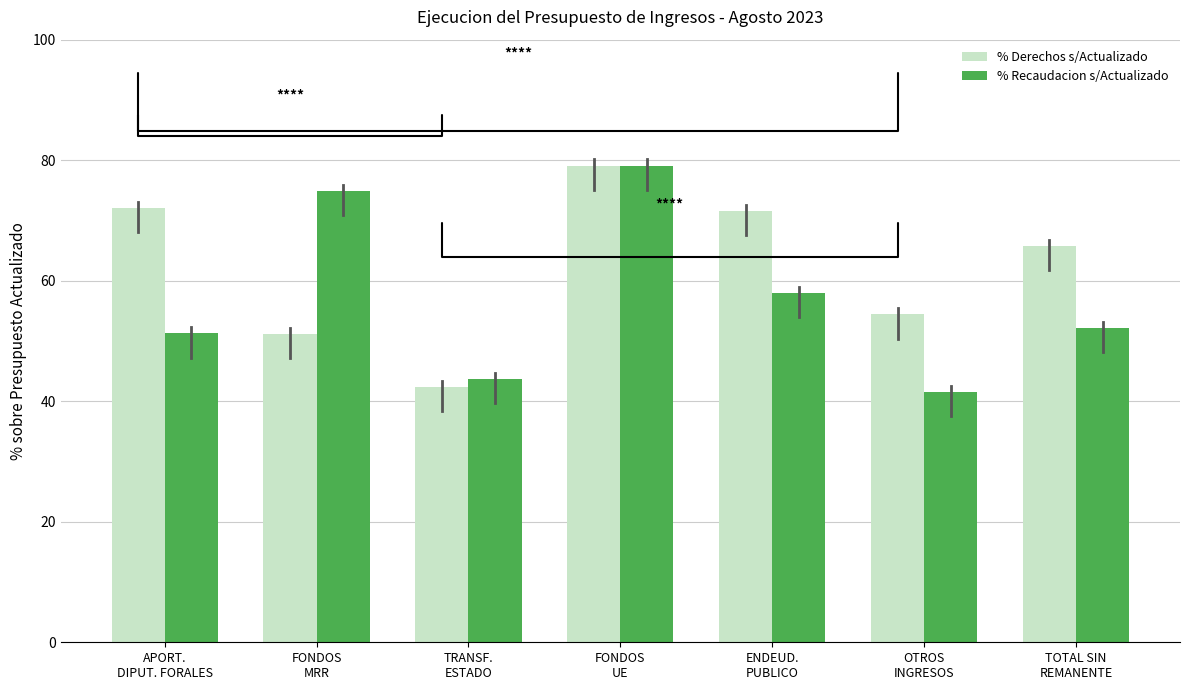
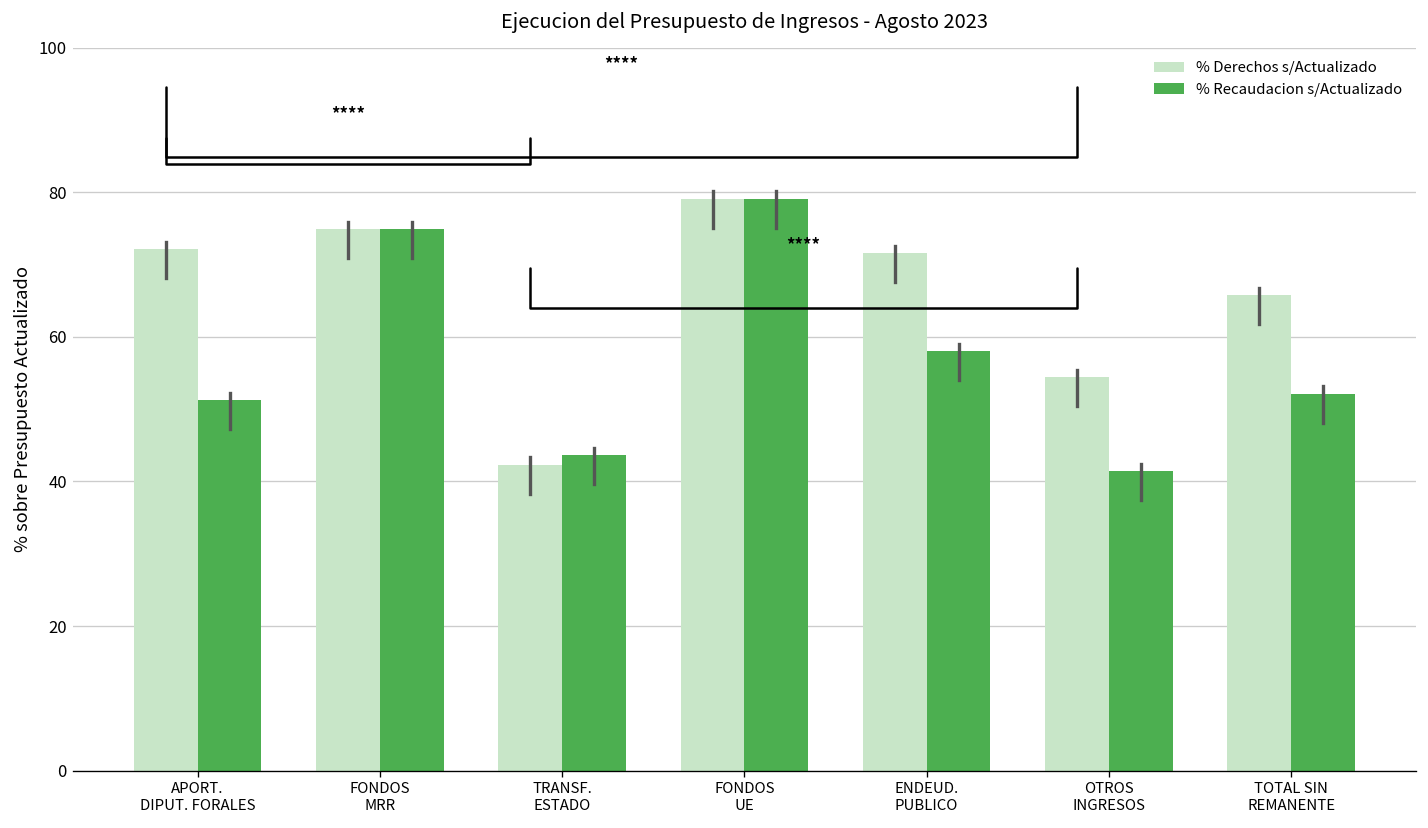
  {
    "% Derechos s/Actualizado": {
      "APORT. DIPUT. FORALES": 72,
-     "FONDOS MRR": 51,
+     "FONDOS MRR": 75,
      "TRANSF. ESTADO": 42,
      "FONDOS UE": 79,
      "ENDEUD. PUBLICO": 72,
      "OTROS INGRESOS": 54,
      "TOTAL SIN REMANENTE": 66
    },
    "% Recaudacion s/Actualizado": {
      "APORT. DIPUT. FORALES": 51,
      "FONDOS MRR": 75,
      "TRANSF. ESTADO": 44,
      "FONDOS UE": 79,
      "ENDEUD. PUBLICO": 58,
      "OTROS INGRESOS": 41,
      "TOTAL SIN REMANENTE": 52
    }
  }
